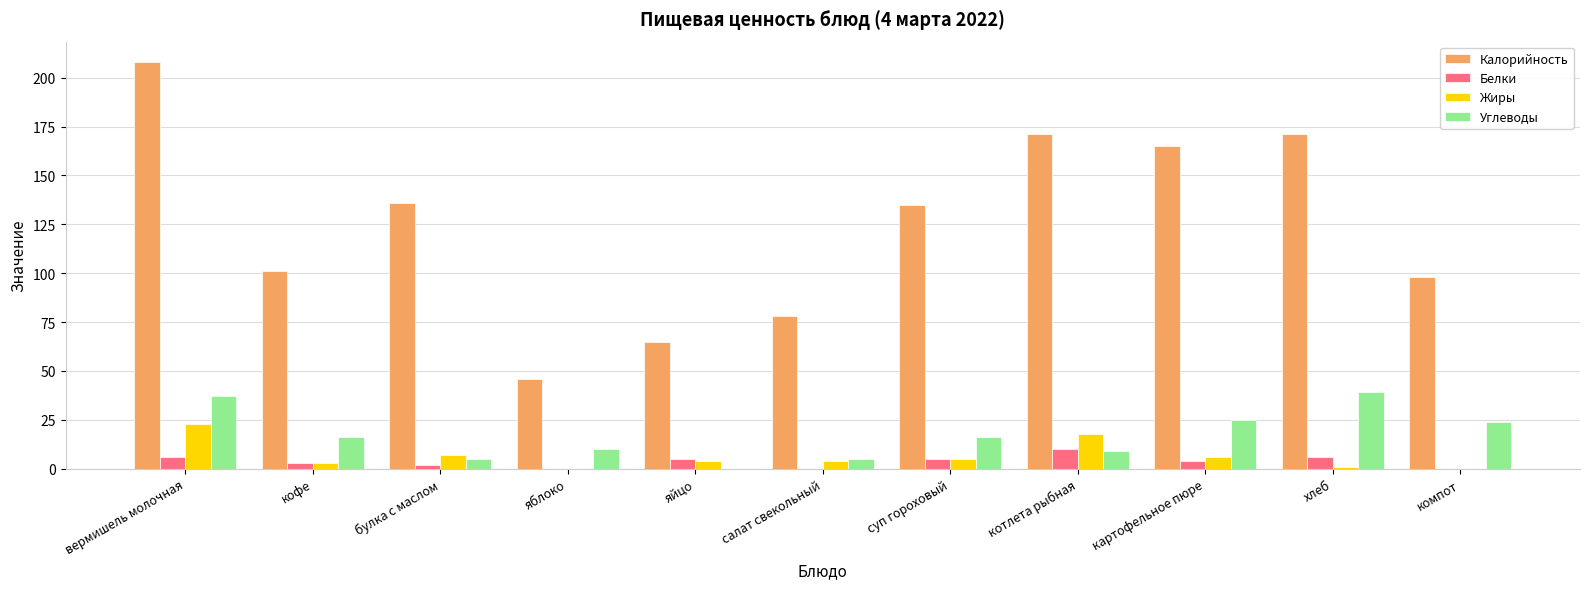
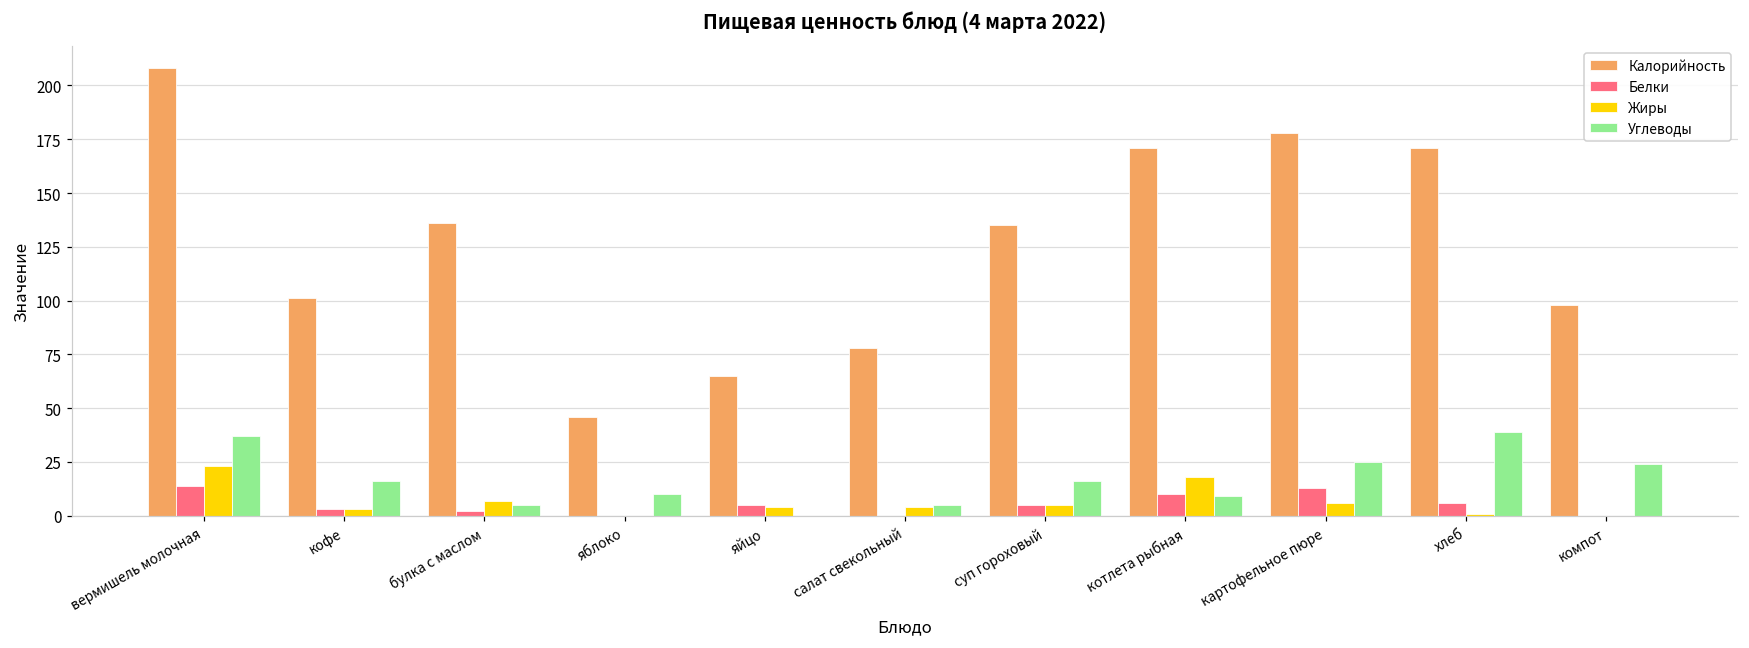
  {
    "Калорийность": {
      "вермишель молочная": 208,
      "кофе": 101,
      "булка с маслом": 136,
      "яблоко": 46,
      "яйцо": 65,
      "салат свекольный": 78,
      "суп гороховый": 135,
      "котлета рыбная": 171,
-     "картофельное пюре": 165,
+     "картофельное пюре": 178,
      "хлеб": 171,
      "компот": 98
    },
    "Белки": {
-     "вермишель молочная": 6,
+     "вермишель молочная": 14,
      "кофе": 3,
      "булка с маслом": 2,
      "яблоко": 0,
      "яйцо": 5,
      "салат свекольный": 0,
      "суп гороховый": 5,
      "котлета рыбная": 10,
-     "картофельное пюре": 4,
+     "картофельное пюре": 13,
      "хлеб": 6,
      "компот": 0
    },
    "Жиры": {
      "вермишель молочная": 23,
      "кофе": 3,
      "булка с маслом": 7,
      "яблоко": 0,
      "яйцо": 4,
      "салат свекольный": 4,
      "суп гороховый": 5,
      "котлета рыбная": 18,
      "картофельное пюре": 6,
      "компот": 0
    },
    "Углеводы": {
      "вермишель молочная": 37,
      "кофе": 16,
      "булка с маслом": 5,
      "яблоко": 10,
      "яйцо": 0,
      "салат свекольный": 5,
      "суп гороховый": 16,
      "котлета рыбная": 9,
      "картофельное пюре": 25,
      "хлеб": 39,
      "компот": 24
    }
  }
